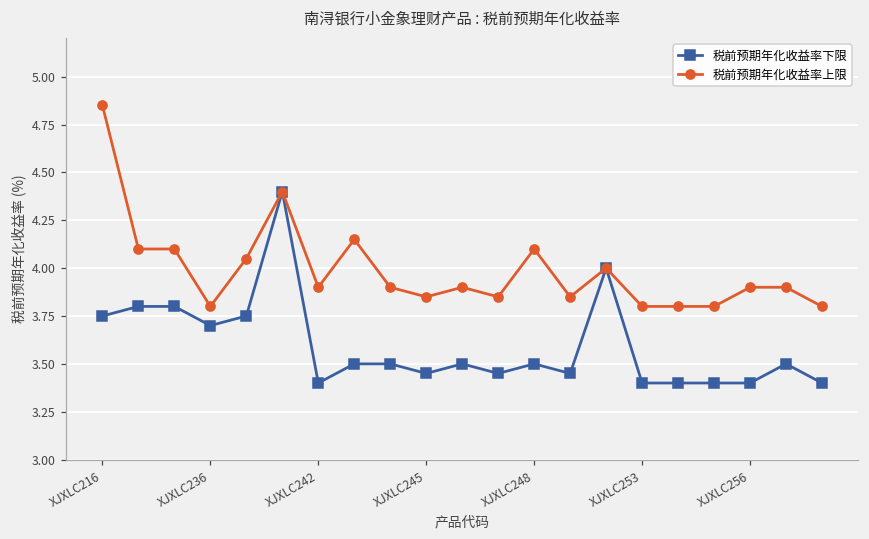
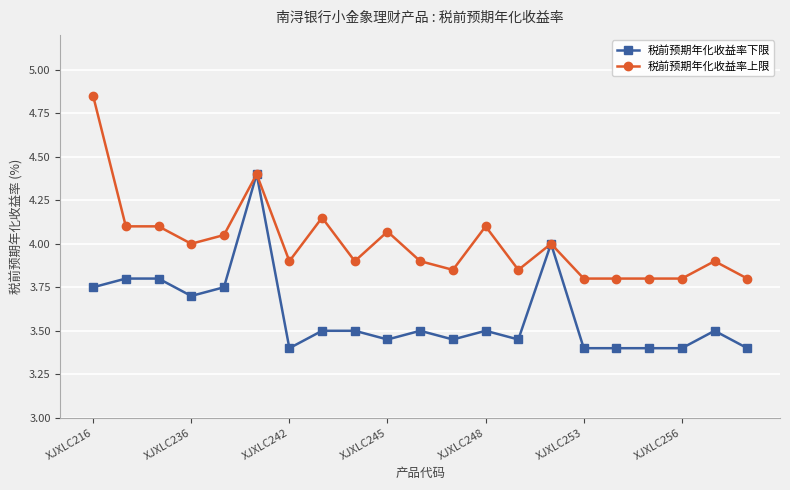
  {
    "税前预期年化收益率下限": {
      "XJXLC216": 3.75,
      "XJXLC236": 3.70,
      "XJXLC242": 3.40,
      "XJXLC245": 3.45,
      "XJXLC248": 3.50,
      "XJXLC253": 3.40,
      "XJXLC256": 3.40
    },
    "税前预期年化收益率上限": {
      "XJXLC216": 4.85,
-     "XJXLC236": 3.8,
+     "XJXLC236": 4.0,
      "XJXLC242": 3.90,
-     "XJXLC245": 3.85,
+     "XJXLC245": 4.07,
      "XJXLC248": 4.10,
      "XJXLC253": 3.80,
-     "XJXLC256": 3.9
+     "XJXLC256": 3.8
    }
  }
